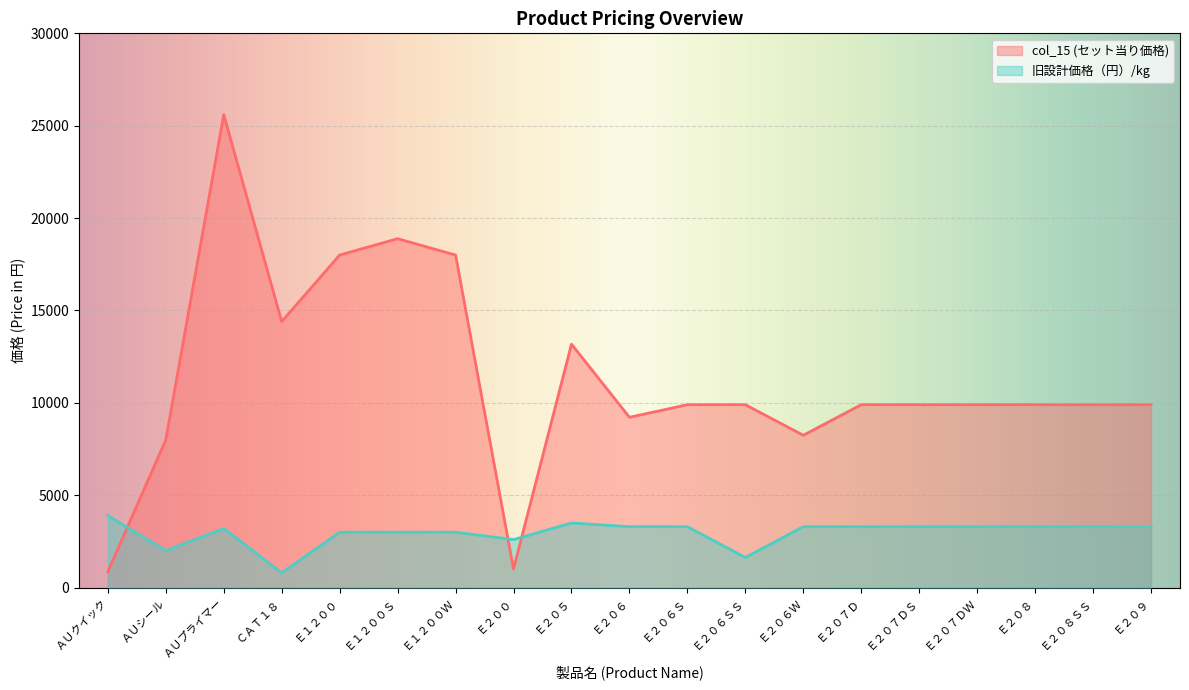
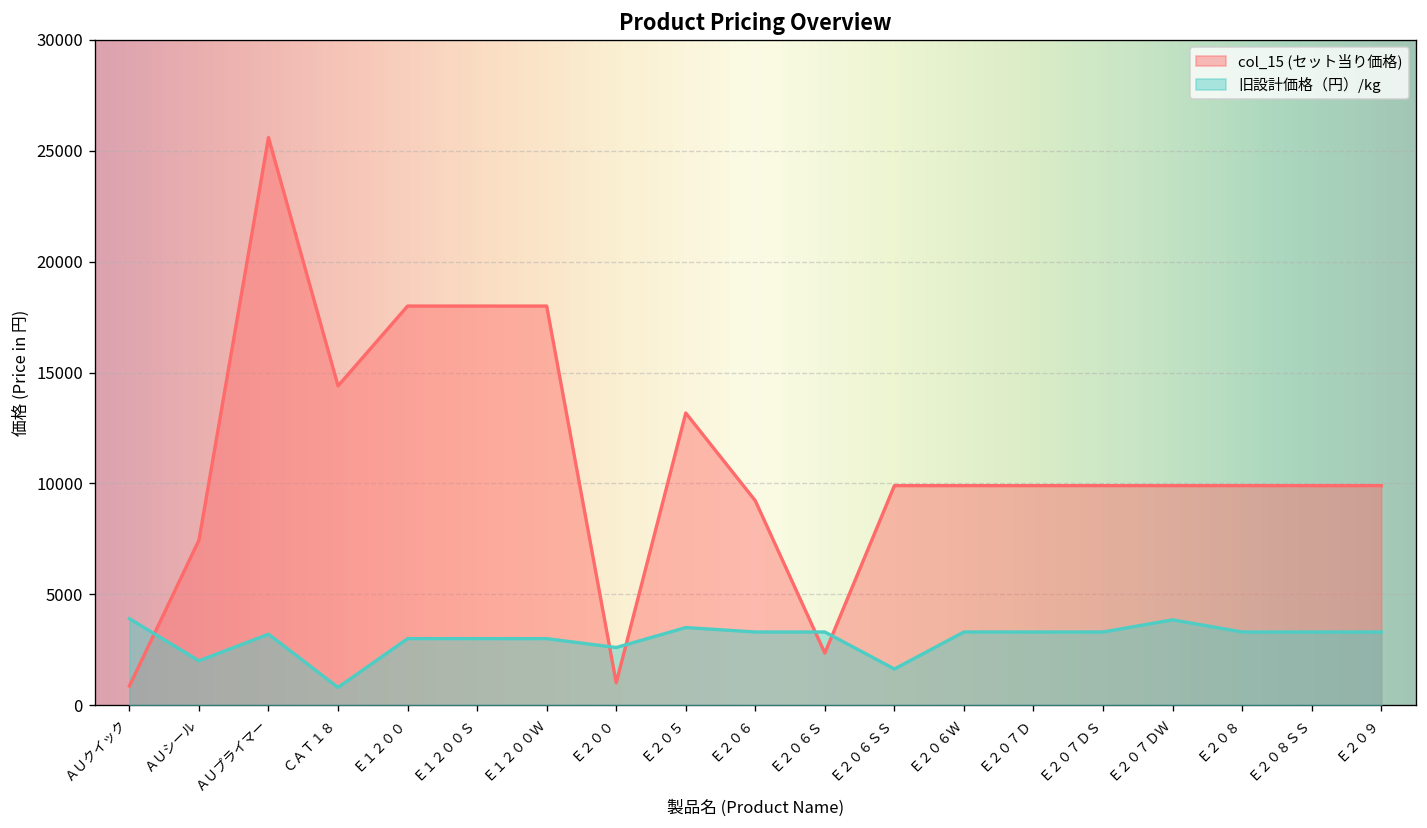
  {
    "col_15 (セット当り価格)": {
      "ＡＵクイック": 900,
-     "ＡＵシール": 8000,
+     "ＡＵシール": 7400,
      "ＡＵプライマー": 25600,
      "ＣＡＴ１８": 14400,
      "Ｅ１２００": 18000,
-     "Ｅ１２００Ｓ": 18900,
+     "Ｅ１２００Ｓ": 18000,
      "Ｅ１２００Ｗ": 18000,
      "Ｅ２００": 1000,
      "Ｅ２０５": 13200,
      "Ｅ２０６": 9200,
-     "Ｅ２０６Ｓ": 9900,
+     "Ｅ２０６Ｓ": 2300,
      "Ｅ２０６ＳＳ": 9900,
-     "Ｅ２０６Ｗ": 8200,
+     "Ｅ２０６Ｗ": 9900,
      "Ｅ２０７Ｄ": 9900,
      "Ｅ２０７ＤＳ": 9900,
      "Ｅ２０７ＤＷ": 9900,
      "Ｅ２０８": 9900,
      "Ｅ２０８ＳＳ": 9900,
      "Ｅ２０９": 9900
    },
    "旧設計価格（円）/kg": {
      "ＡＵクイック": 3900,
      "ＡＵシール": 2000,
      "ＡＵプライマー": 3200,
      "ＣＡＴ１８": 800,
      "Ｅ１２００": 3000,
      "Ｅ１２００Ｓ": 3000,
      "Ｅ１２００Ｗ": 3000,
      "Ｅ２００": 2600,
      "Ｅ２０５": 3500,
      "Ｅ２０６": 3300,
      "Ｅ２０６Ｓ": 3300,
      "Ｅ２０６ＳＳ": 1600,
      "Ｅ２０６Ｗ": 3300,
      "Ｅ２０７Ｄ": 3300,
      "Ｅ２０７ＤＳ": 3300,
-     "Ｅ２０７ＤＷ": 3300,
+     "Ｅ２０７ＤＷ": 3800,
      "Ｅ２０８": 3300,
      "Ｅ２０８ＳＳ": 3300,
      "Ｅ２０９": 3300
    }
  }
